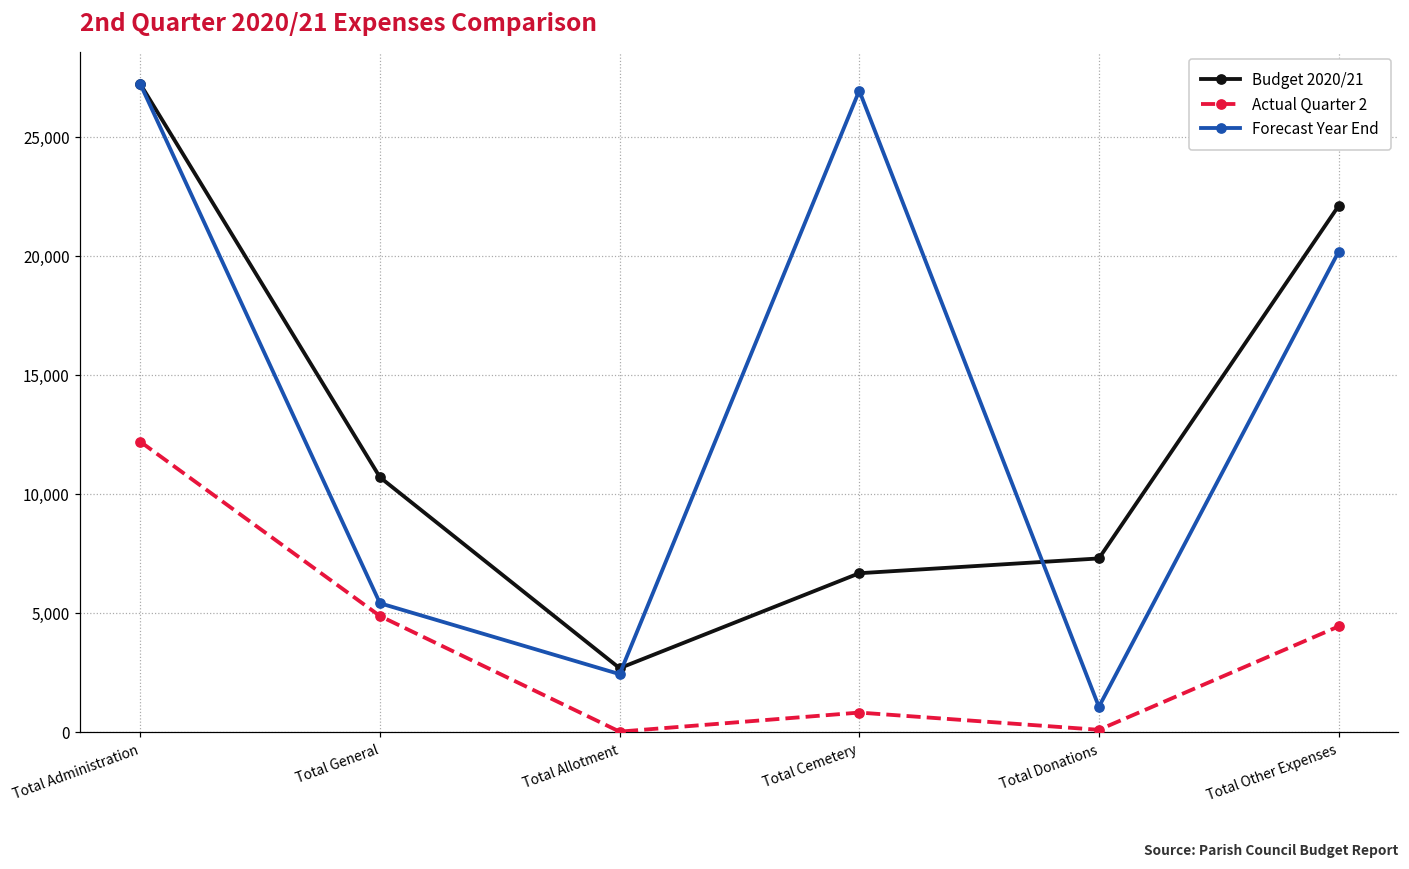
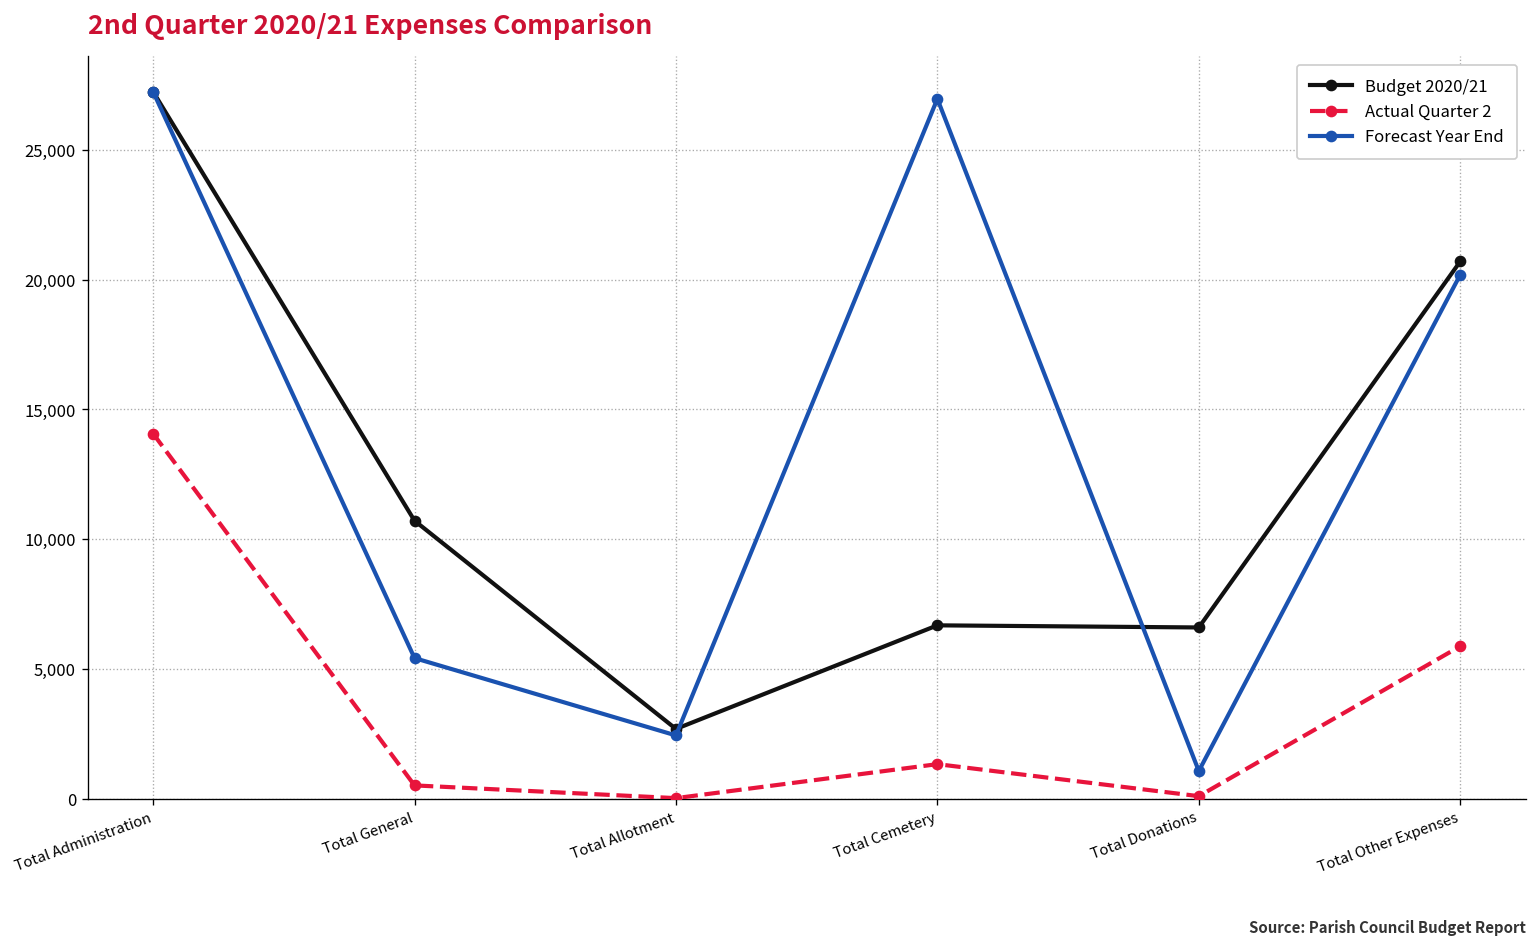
  {
    "Budget 2020/21": {
      "Total General": "10,700",
      "Total Allotment": "2,700",
      "Total Cemetery": "6,700",
-     "Total Donations": "7,300",
-     "Total Other Expenses": "22,100"
+     "Total Donations": "6,600",
+     "Total Other Expenses": "20,700"
    },
    "Actual Quarter 2": {
-     "Total Administration": "12,200",
-     "Total General": "4,900",
+     "Total Administration": "14,100",
+     "Total General": "500",
      "Total Allotment": "0",
-     "Total Cemetery": "800",
+     "Total Cemetery": "1,300",
      "Total Donations": "100",
-     "Total Other Expenses": "4,400"
+     "Total Other Expenses": "5,900"
    },
    "Forecast Year End": {
      "Total General": "5,400",
      "Total Allotment": "2,400",
      "Total Cemetery": "27,000",
      "Total Donations": "1,100",
      "Total Other Expenses": "20,200"
    }
  }
